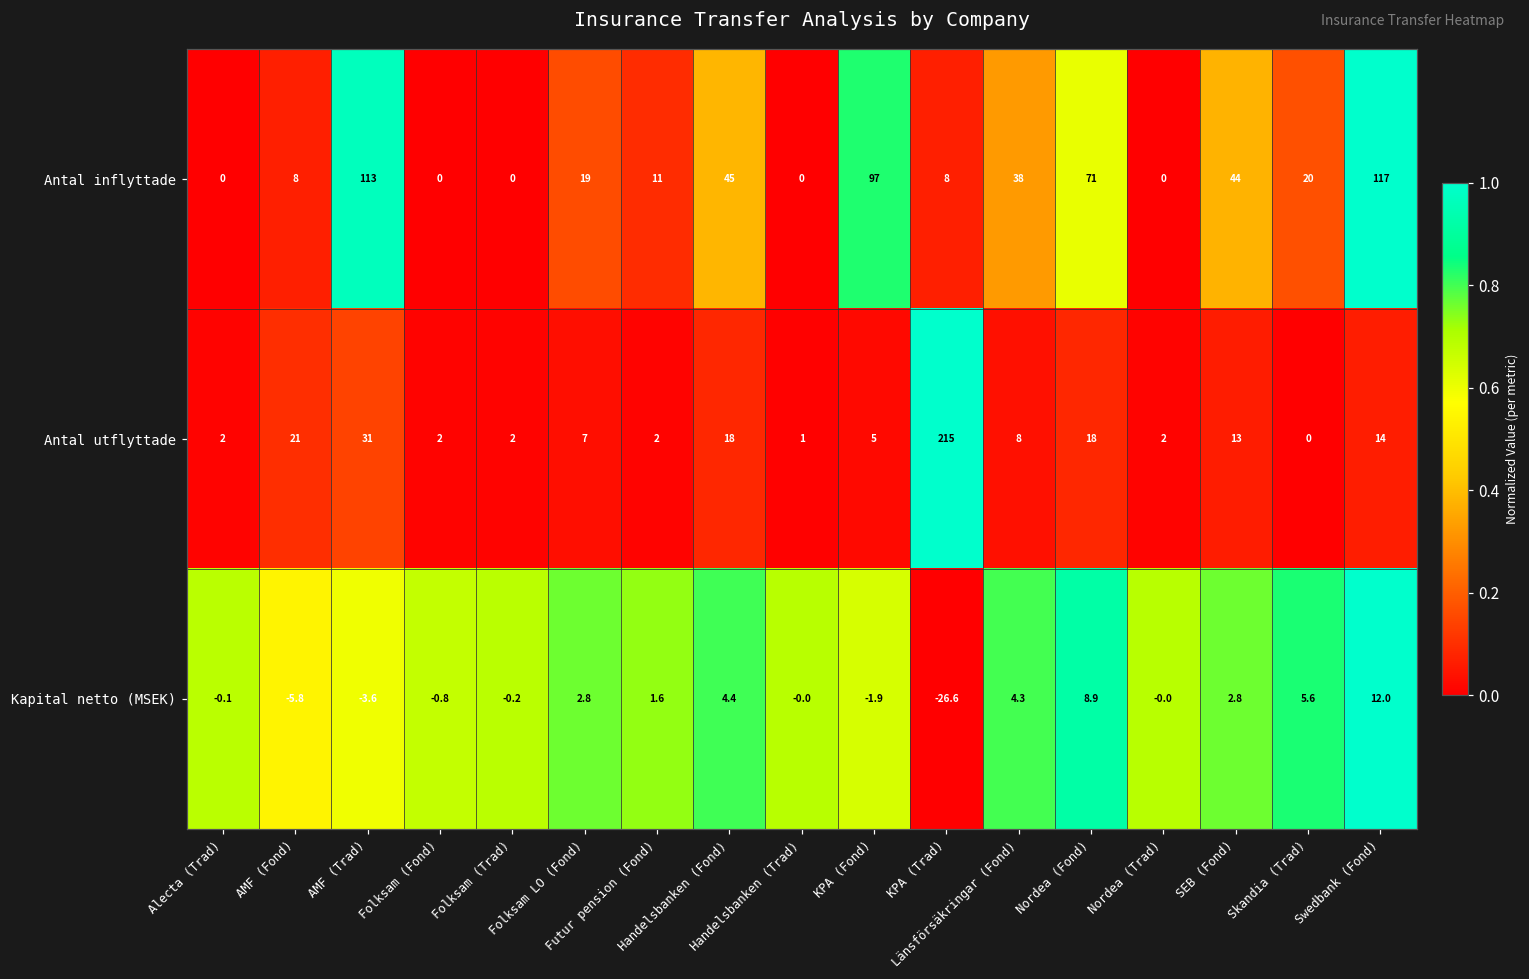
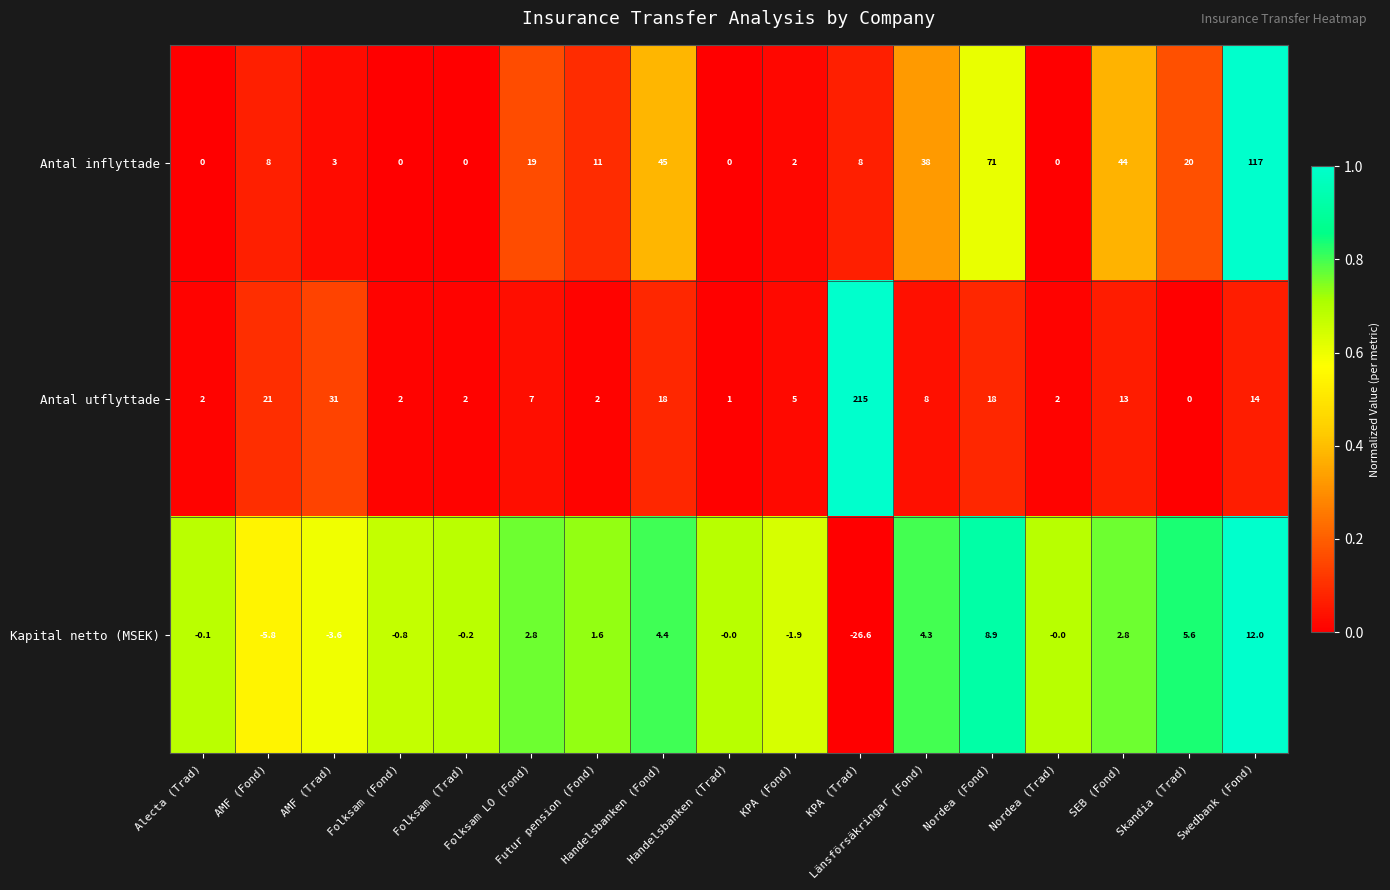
  {
    "Antal inflyttade": {
      "Alecta (Trad)": 0,
      "AMF (Fond)": 8,
-     "AMF (Trad)": 113,
+     "AMF (Trad)": 3,
      "Folksam (Fond)": 0,
      "Folksam (Trad)": 0,
      "Folksam LO (Fond)": 19,
      "Futur pension (Fond)": 11,
      "Handelsbanken (Fond)": 45,
      "Handelsbanken (Trad)": 0,
-     "KPA (Fond)": 97,
+     "KPA (Fond)": 2,
      "KPA (Trad)": 8,
      "Länsförsäkringar (Fond)": 38,
      "Nordea (Fond)": 71,
      "Nordea (Trad)": 0,
      "SEB (Fond)": 44,
      "Skandia (Trad)": 20,
      "Swedbank (Fond)": 117
    },
    "Antal utflyttade": {
      "Alecta (Trad)": 2,
      "AMF (Fond)": 21,
      "AMF (Trad)": 31,
      "Folksam (Fond)": 2,
      "Folksam (Trad)": 2,
      "Folksam LO (Fond)": 7,
      "Futur pension (Fond)": 2,
      "Handelsbanken (Fond)": 18,
      "Handelsbanken (Trad)": 1,
      "KPA (Fond)": 5,
      "KPA (Trad)": 215,
      "Länsförsäkringar (Fond)": 8,
      "Nordea (Fond)": 18,
      "Nordea (Trad)": 2,
      "SEB (Fond)": 13,
      "Skandia (Trad)": 0,
      "Swedbank (Fond)": 14
    },
    "Kapital netto (MSEK)": {
      "Alecta (Trad)": -0.1,
      "AMF (Fond)": -5.8,
      "AMF (Trad)": -3.6,
      "Folksam (Fond)": -0.8,
      "Folksam (Trad)": -0.2,
      "Folksam LO (Fond)": 2.8,
      "Futur pension (Fond)": 1.6,
      "Handelsbanken (Fond)": 4.4,
      "Handelsbanken (Trad)": -0.0,
      "KPA (Fond)": -1.9,
      "KPA (Trad)": -26.6,
      "Länsförsäkringar (Fond)": 4.3,
      "Nordea (Fond)": 8.9,
      "Nordea (Trad)": -0.0,
      "SEB (Fond)": 2.8,
      "Skandia (Trad)": 5.6,
      "Swedbank (Fond)": 12.0
    }
  }
